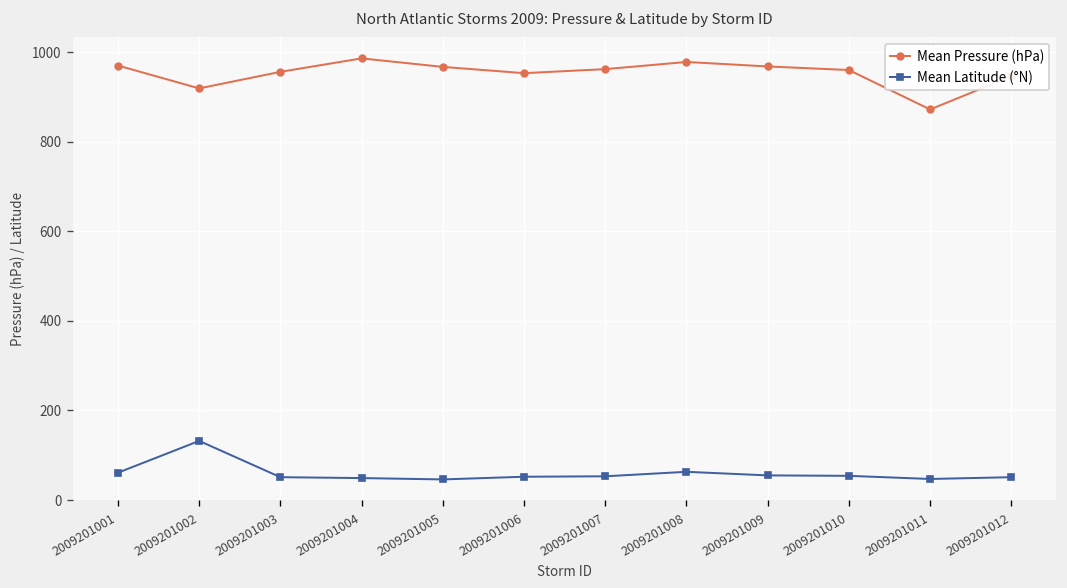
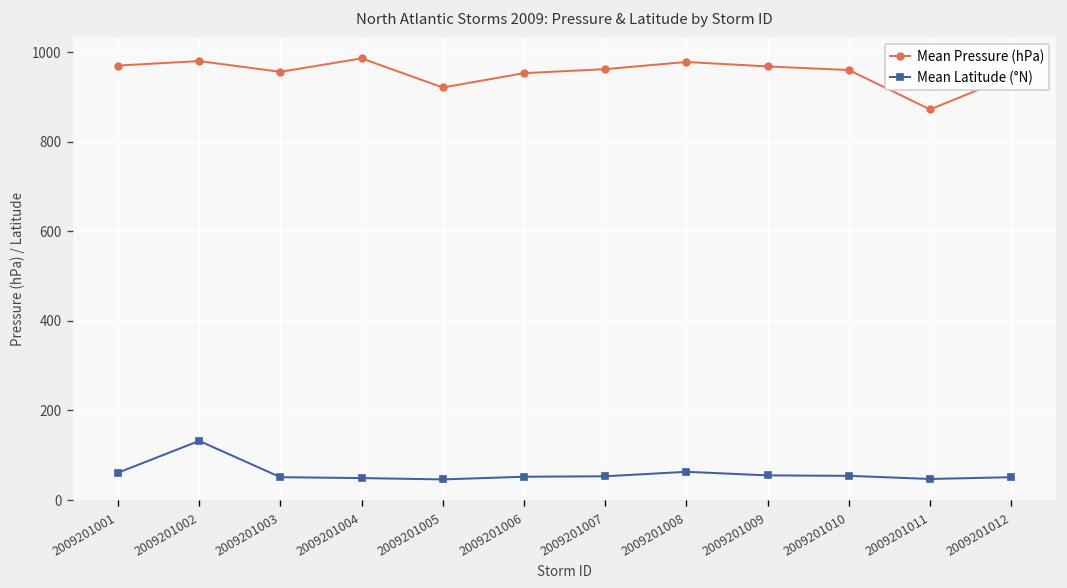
  {
    "Mean Pressure (hPa)": {
      "2009201001": 970,
-     "2009201002": 920,
+     "2009201002": 980,
      "2009201003": 960,
      "2009201004": 990,
-     "2009201005": 970,
+     "2009201005": 920,
      "2009201006": 950,
      "2009201007": 960,
      "2009201008": 980,
      "2009201009": 970,
      "2009201010": 960,
      "2009201011": 870
    },
    "Mean Latitude (°N)": {
      "2009201001": 60,
      "2009201002": 130,
      "2009201003": 50,
      "2009201004": 50,
      "2009201005": 50,
      "2009201006": 50,
      "2009201007": 50,
      "2009201008": 60,
      "2009201009": 60,
      "2009201010": 50,
      "2009201011": 50,
      "2009201012": 50
    }
  }
